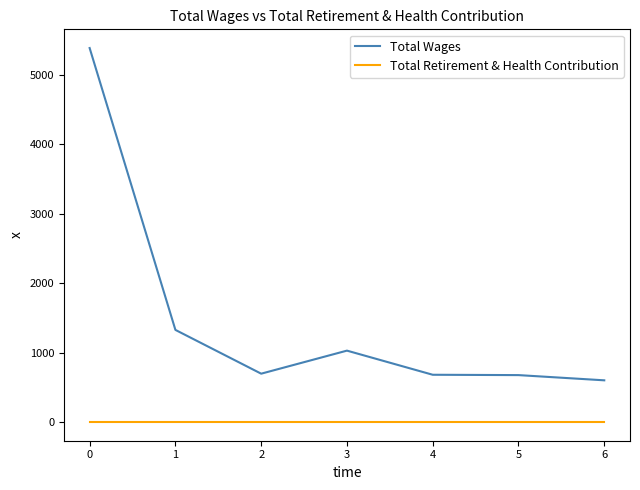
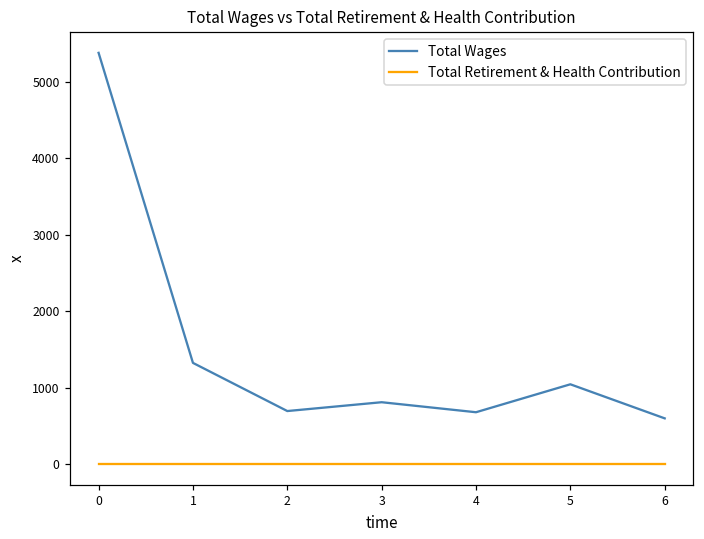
  {
    "Total Wages": {
      "0": 5400,
      "1": 1300,
      "2": 700,
-     "3": 1000,
+     "3": 800,
      "4": 700,
-     "5": 700,
+     "5": 1000,
      "6": 600
    },
    "Total Retirement & Health Contribution": {
      "0": 0,
      "1": 0,
      "2": 0,
      "3": 0,
      "4": 0,
      "5": 0,
      "6": 0
    }
  }
